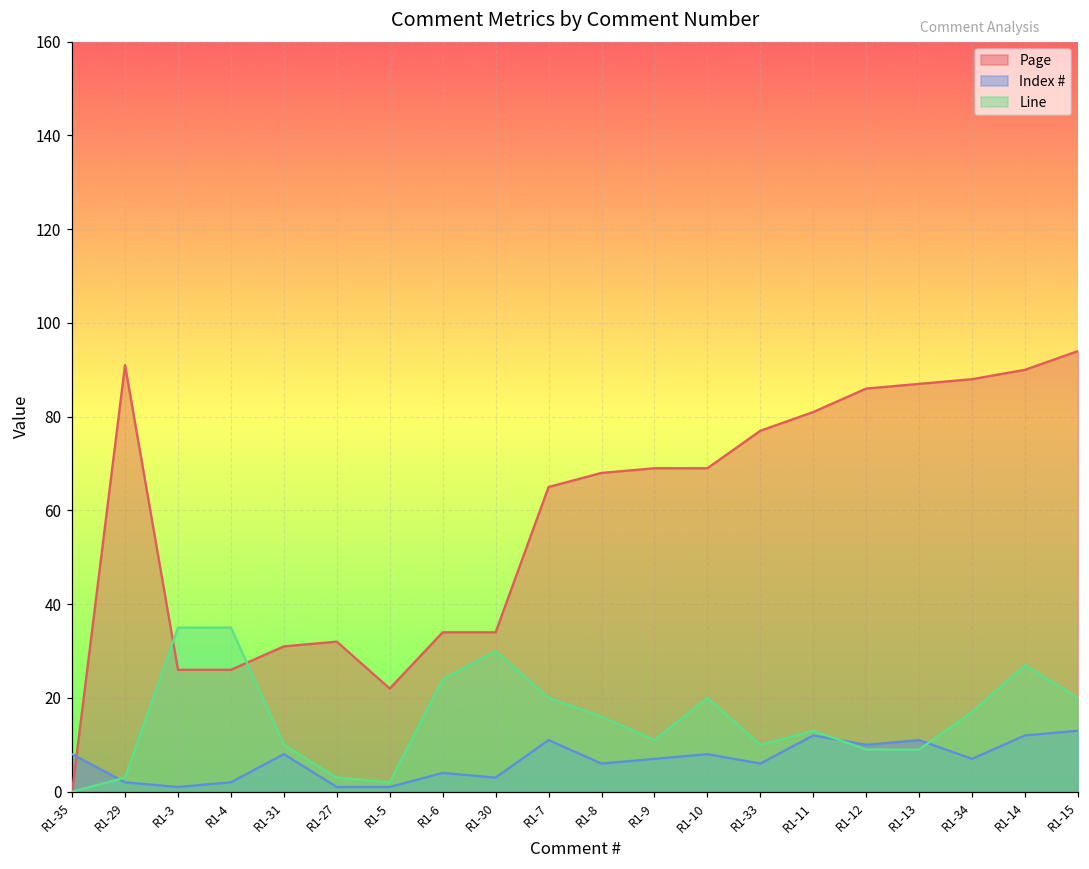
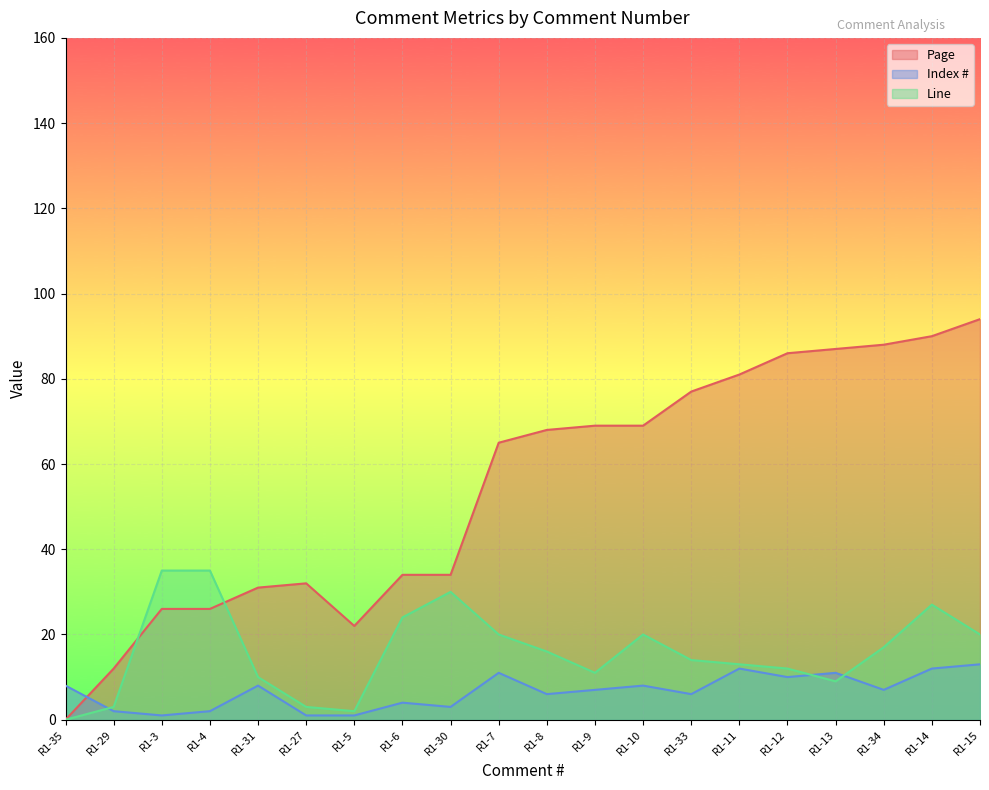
  {
    "Page": {
-     "R1-29": 91,
+     "R1-29": 12,
      "R1-3": 26,
      "R1-4": 26,
      "R1-31": 31,
      "R1-27": 32,
      "R1-5": 22,
      "R1-6": 34,
      "R1-30": 34,
      "R1-7": 65,
      "R1-8": 68,
      "R1-9": 69,
      "R1-10": 69,
      "R1-33": 77,
      "R1-11": 81,
      "R1-12": 86,
      "R1-13": 87,
      "R1-34": 88,
      "R1-14": 90,
      "R1-15": 94
    },
    "Index #": {
      "R1-35": 8,
      "R1-29": 2,
      "R1-3": 1,
      "R1-4": 2,
      "R1-31": 8,
      "R1-27": 1,
      "R1-5": 1,
      "R1-6": 4,
      "R1-30": 3,
      "R1-7": 11,
      "R1-8": 6,
      "R1-9": 7,
      "R1-10": 8,
      "R1-33": 6,
      "R1-11": 12,
      "R1-12": 10,
      "R1-13": 11,
      "R1-34": 7,
      "R1-14": 12,
      "R1-15": 13
    },
    "Line": {
      "R1-29": 3,
      "R1-3": 35,
      "R1-4": 35,
      "R1-31": 10,
      "R1-27": 3,
      "R1-5": 2,
      "R1-6": 24,
      "R1-30": 30,
      "R1-7": 20,
      "R1-8": 16,
      "R1-9": 11,
      "R1-10": 20,
-     "R1-33": 10,
+     "R1-33": 14,
      "R1-11": 13,
-     "R1-12": 9,
+     "R1-12": 12,
      "R1-13": 9,
      "R1-34": 17,
      "R1-14": 27,
      "R1-15": 20
    }
  }
